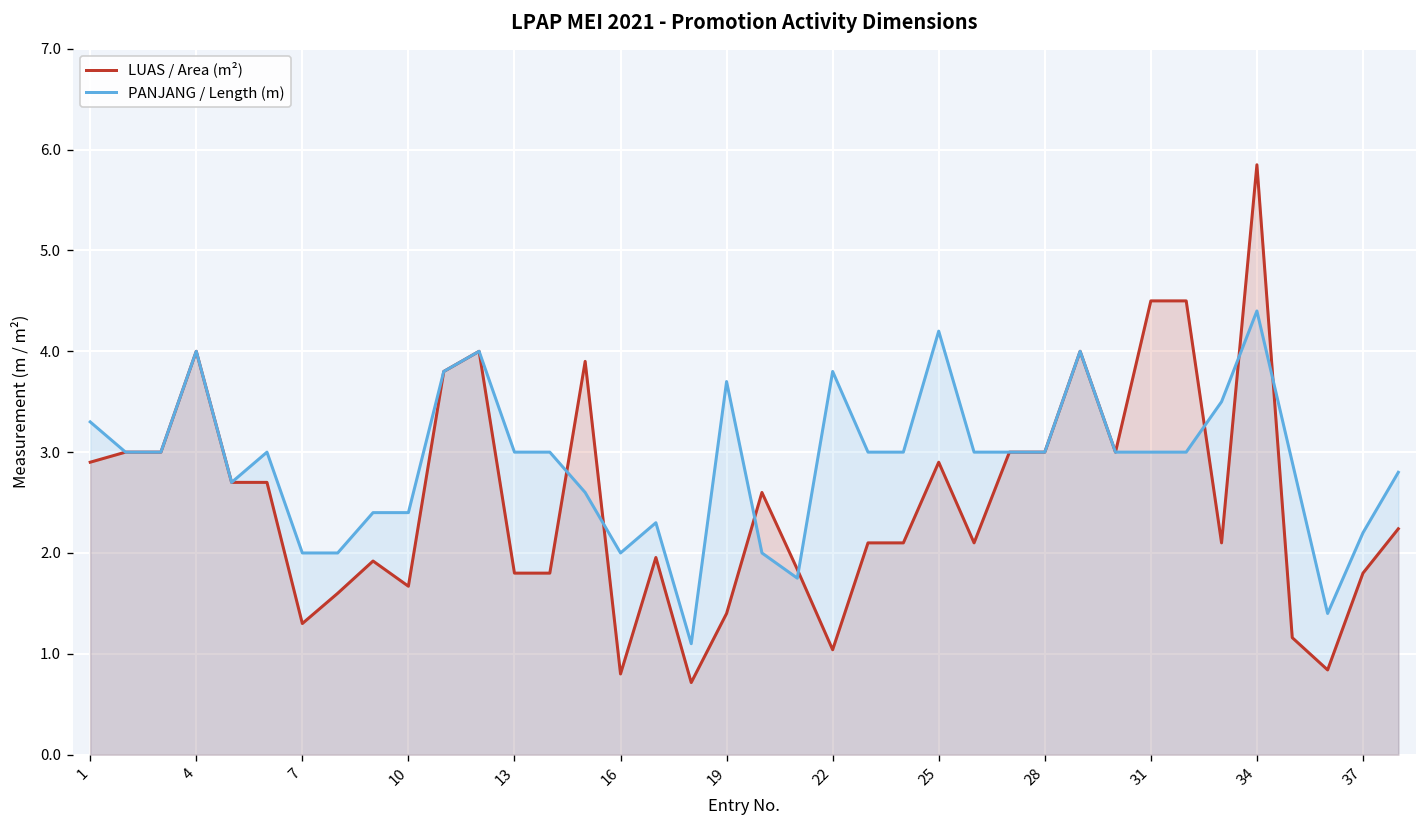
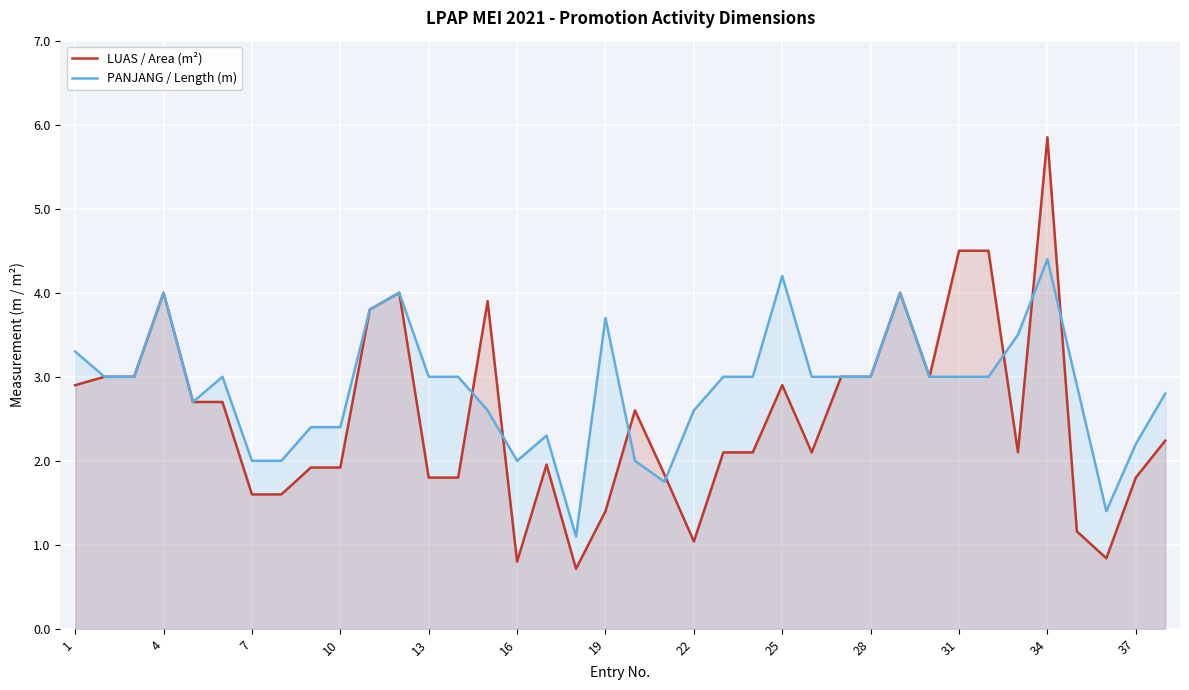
  {
    "LUAS / Area (m²)": {
      "1": 2.9,
-     "7": 1.3,
-     "10": 1.7,
+     "7": 1.6,
+     "10": 1.9,
      "13": 1.8,
      "16": 0.8,
      "19": 1.4,
      "22": 1.0,
      "25": 2.9,
      "31": 4.5,
      "34": 5.9,
      "37": 1.8
    },
    "PANJANG / Length (m)": {
      "1": 3.3,
      "7": 2.0,
      "10": 2.4,
      "13": 3.0,
      "16": 2.0,
      "19": 3.7,
-     "22": 3.8,
+     "22": 2.6,
      "25": 4.2,
      "31": 3.0,
      "34": 4.4,
      "37": 2.2
    }
  }
